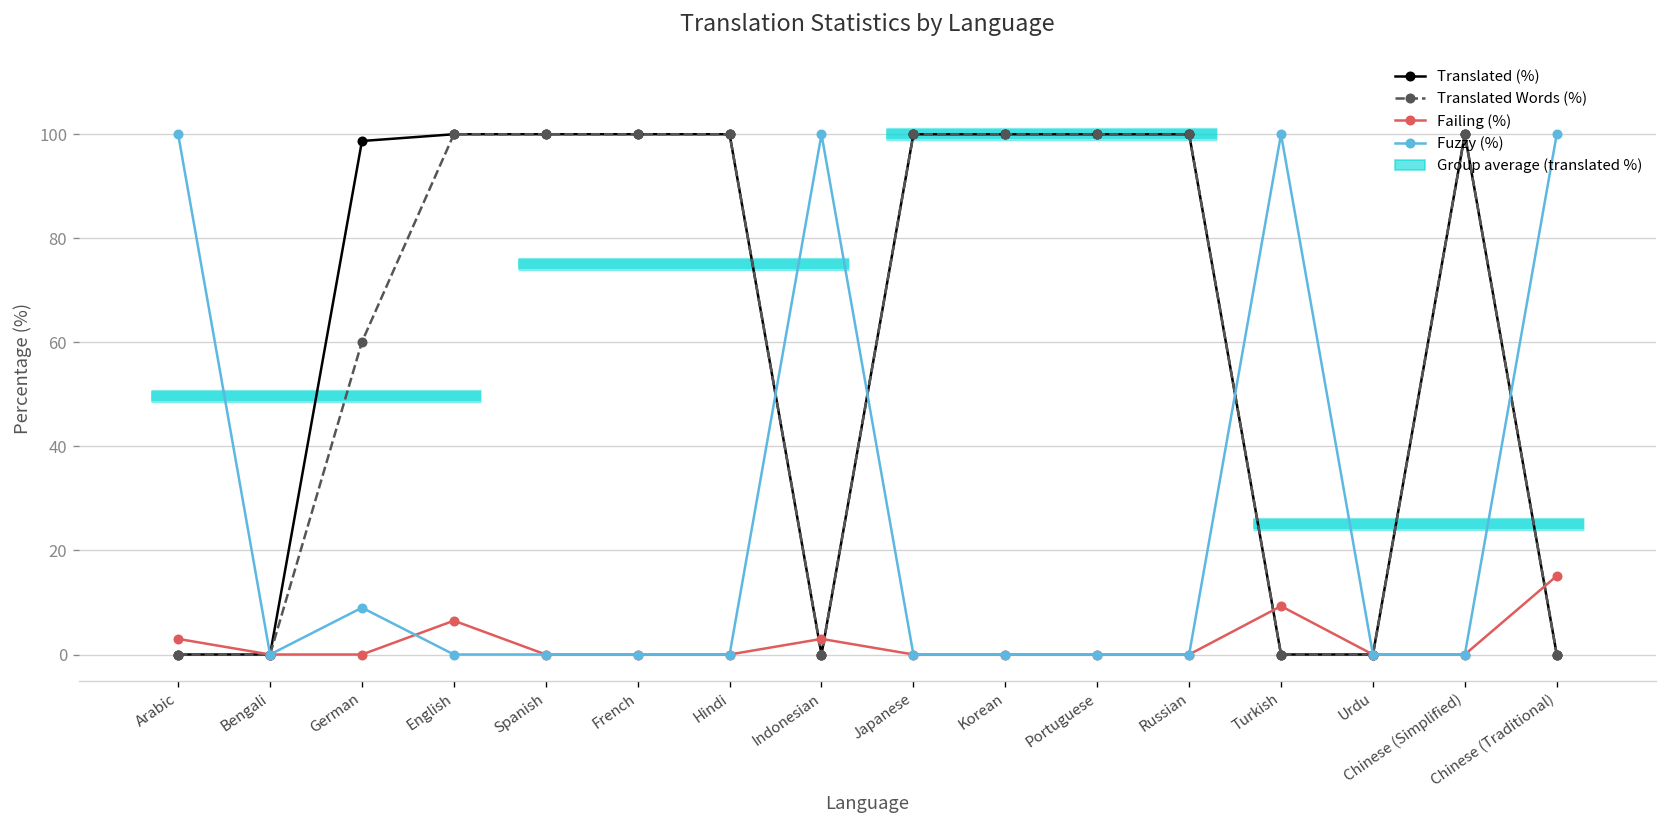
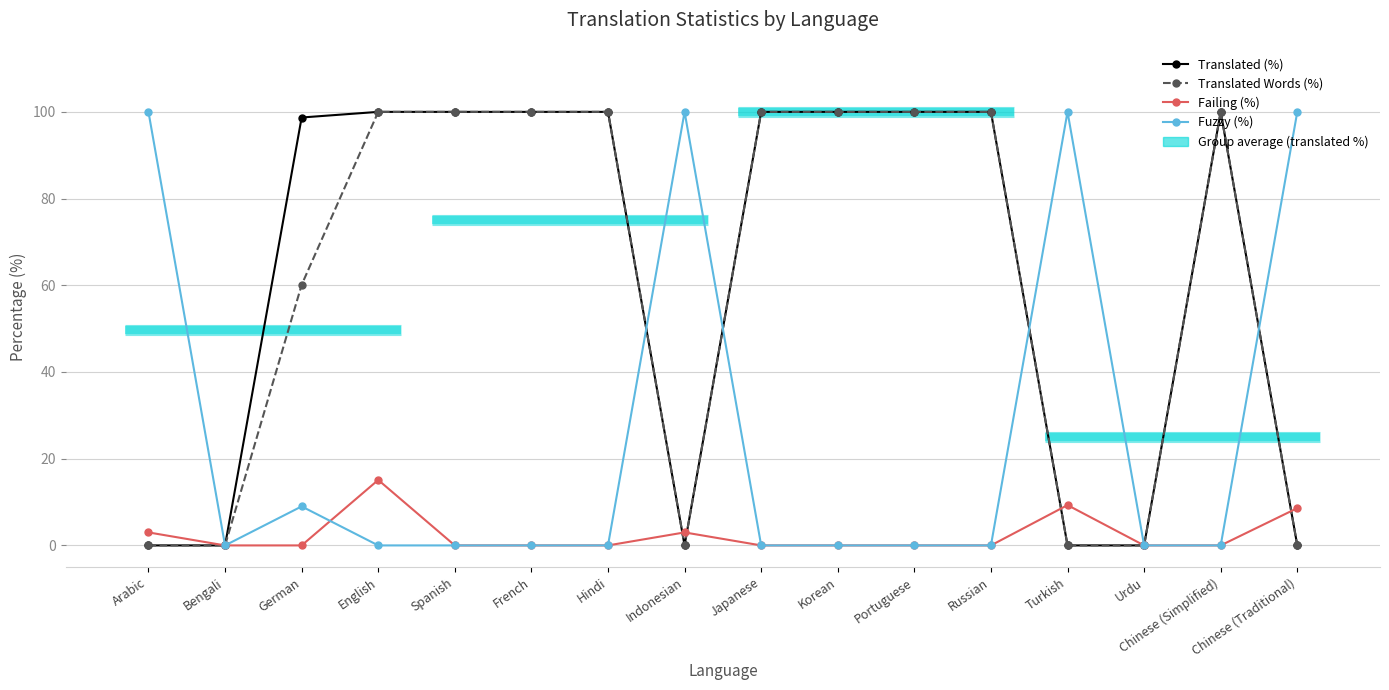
  {
    "Translated (%)": {
      "German": 99
    },
    "Translated Words (%)": {
      "German": 60
    },
    "Failing (%)": {
      "Arabic": 3,
      "German": 0,
-     "English": 7,
+     "English": 15,
      "Indonesian": 3,
      "Turkish": 9,
-     "Chinese (Traditional)": 15
+     "Chinese (Traditional)": 9
    },
    "Fuzzy (%)": {
      "Arabic": 100,
      "German": 9,
      "English": 0,
      "Indonesian": 100,
      "Turkish": 100,
      "Chinese (Traditional)": 100
    }
  }
